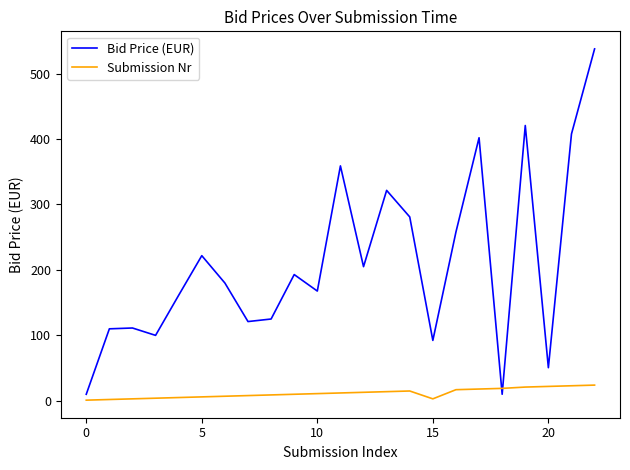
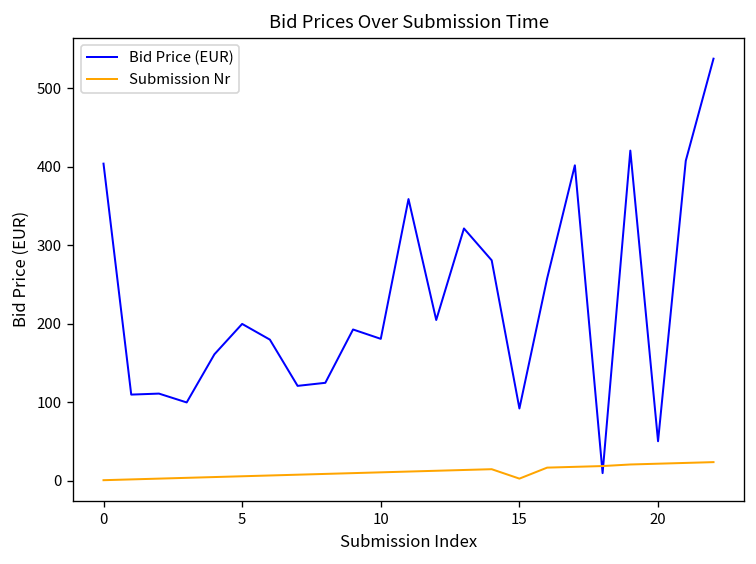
  {
    "Bid Price (EUR)": {
-     "0": 10,
-     "5": 220,
-     "10": 170,
+     "0": 400,
+     "5": 200,
+     "10": 180,
      "15": 90,
      "20": 50
    },
    "Submission Nr": {
      "0": 0,
      "5": 10,
      "10": 10,
      "15": 0,
      "20": 20
    }
  }
